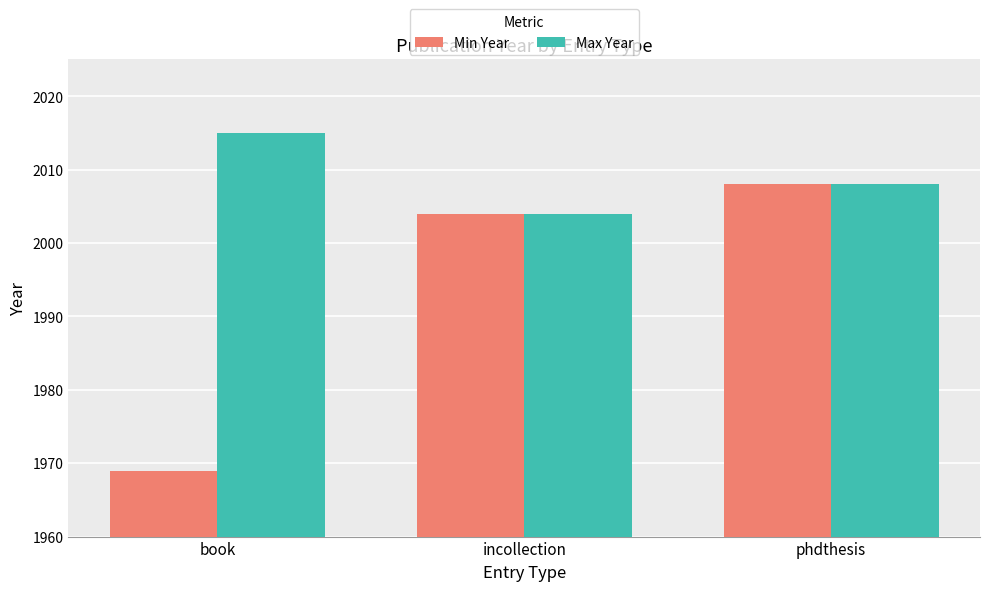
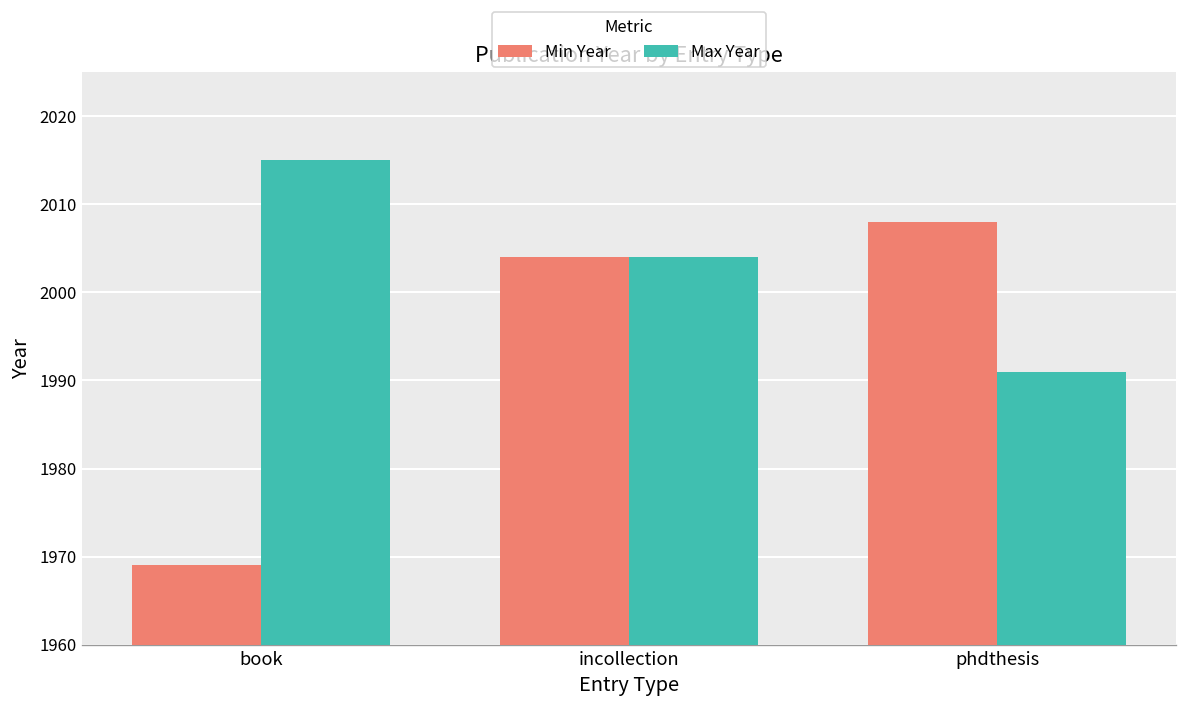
  {
    "Min Year": {
      "book": 1969,
      "incollection": 2004,
      "phdthesis": 2008
    },
    "Max Year": {
      "book": 2015,
      "incollection": 2004,
-     "phdthesis": 2008
+     "phdthesis": 1991
    }
  }
